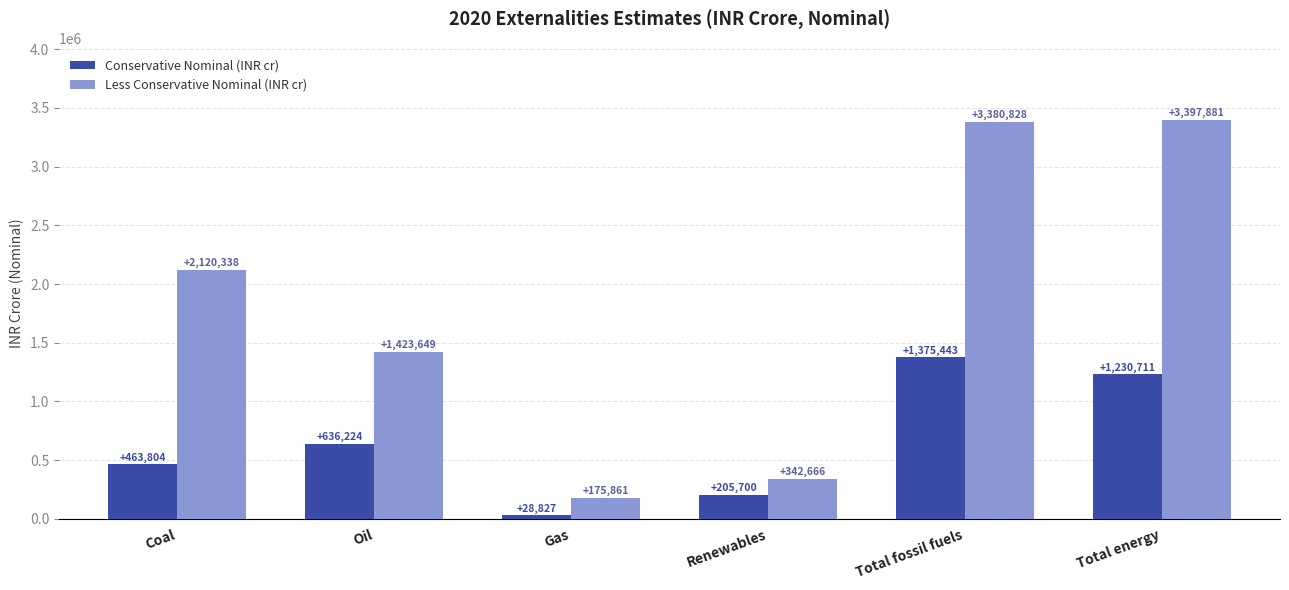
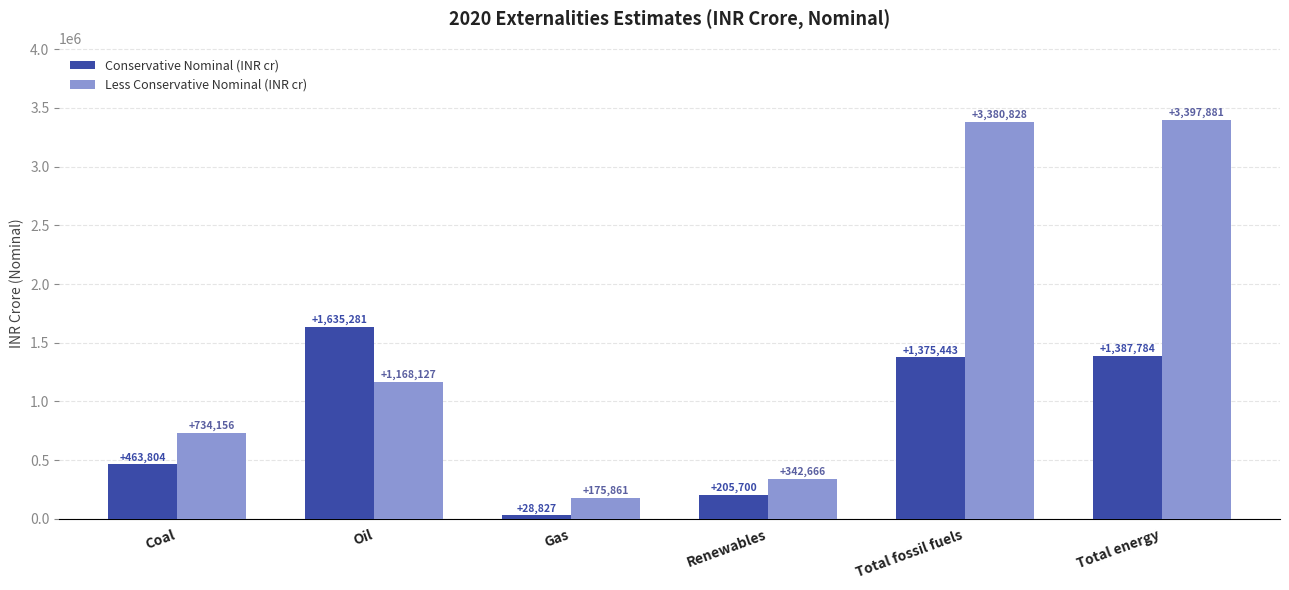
  {
    "Conservative Nominal (INR cr)": {
      "Coal": "+463,804",
-     "Oil": "+636,224",
+     "Oil": "+1,635,281",
      "Gas": "+28,827",
      "Renewables": "+205,700",
      "Total fossil fuels": "+1,375,443",
-     "Total energy": "+1,230,711"
+     "Total energy": "+1,387,784"
    },
    "Less Conservative Nominal (INR cr)": {
-     "Coal": "+2,120,338",
-     "Oil": "+1,423,649",
+     "Coal": "+734,156",
+     "Oil": "+1,168,127",
      "Gas": "+175,861",
      "Renewables": "+342,666",
      "Total fossil fuels": "+3,380,828",
      "Total energy": "+3,397,881"
    }
  }
